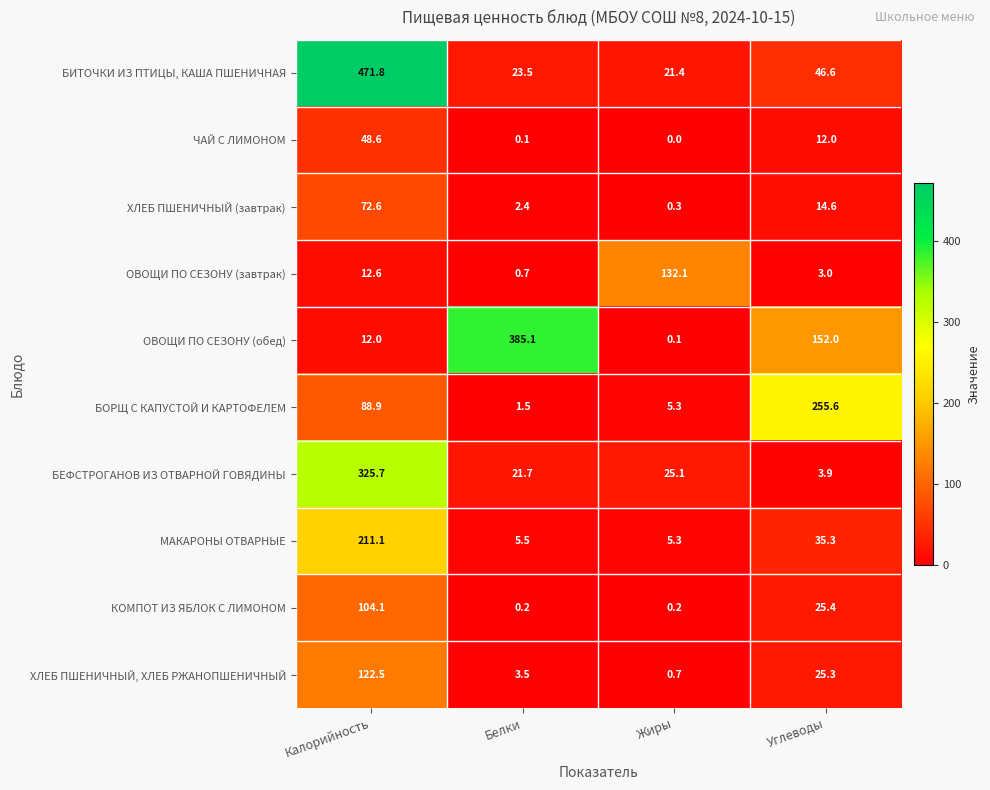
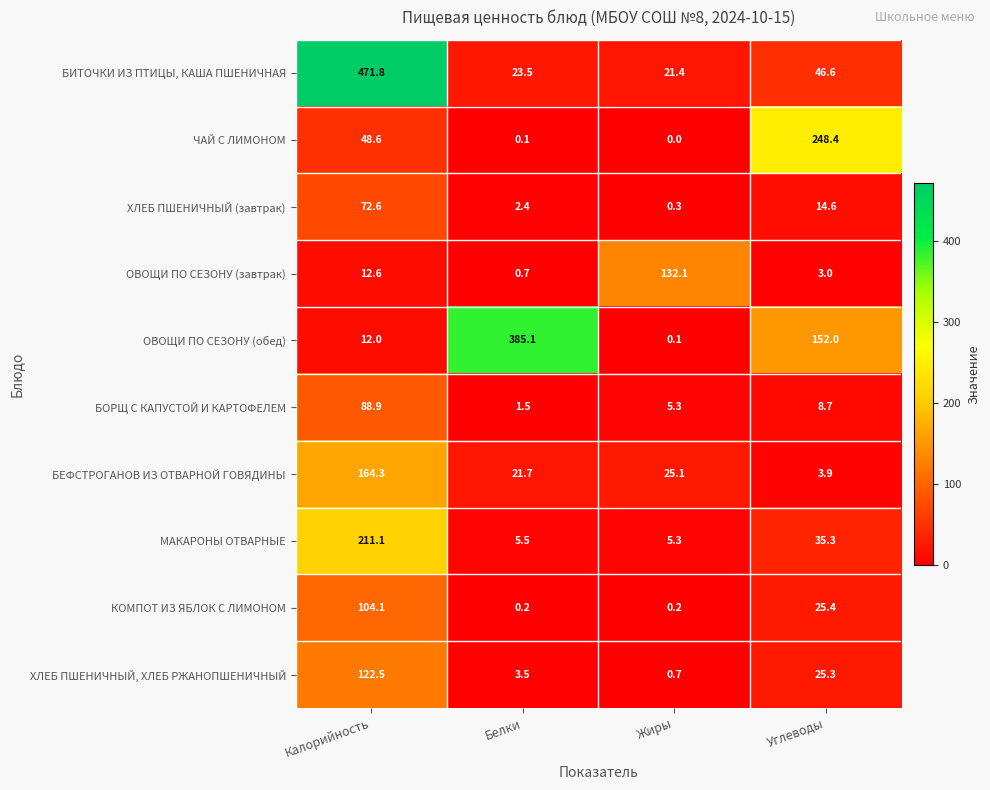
  {
    "БИТОЧКИ ИЗ ПТИЦЫ, КАША ПШЕНИЧНАЯ": {
      "Калорийность": 471.8,
      "Белки": 23.5,
      "Жиры": 21.4,
      "Углеводы": 46.6
    },
    "ЧАЙ С ЛИМОНОМ": {
      "Калорийность": 48.6,
      "Белки": 0.1,
      "Жиры": 0.0,
-     "Углеводы": 12.0
+     "Углеводы": 248.4
    },
    "ХЛЕБ ПШЕНИЧНЫЙ (завтрак)": {
      "Калорийность": 72.6,
      "Белки": 2.4,
      "Жиры": 0.3,
      "Углеводы": 14.6
    },
    "ОВОЩИ ПО СЕЗОНУ (завтрак)": {
      "Калорийность": 12.6,
      "Белки": 0.7,
      "Жиры": 132.1,
      "Углеводы": 3.0
    },
    "ОВОЩИ ПО СЕЗОНУ (обед)": {
      "Калорийность": 12.0,
      "Белки": 385.1,
      "Жиры": 0.1,
      "Углеводы": 152.0
    },
    "БОРЩ С КАПУСТОЙ И КАРТОФЕЛЕМ": {
      "Калорийность": 88.9,
      "Белки": 1.5,
      "Жиры": 5.3,
-     "Углеводы": 255.6
+     "Углеводы": 8.7
    },
    "БЕФСТРОГАНОВ ИЗ ОТВАРНОЙ ГОВЯДИНЫ": {
-     "Калорийность": 325.7,
+     "Калорийность": 164.3,
      "Белки": 21.7,
      "Жиры": 25.1,
      "Углеводы": 3.9
    },
    "МАКАРОНЫ ОТВАРНЫЕ": {
      "Калорийность": 211.1,
      "Белки": 5.5,
      "Жиры": 5.3,
      "Углеводы": 35.3
    },
    "КОМПОТ ИЗ ЯБЛОК С ЛИМОНОМ": {
      "Калорийность": 104.1,
      "Белки": 0.2,
      "Жиры": 0.2,
      "Углеводы": 25.4
    },
    "ХЛЕБ ПШЕНИЧНЫЙ, ХЛЕБ РЖАНОПШЕНИЧНЫЙ": {
      "Калорийность": 122.5,
      "Белки": 3.5,
      "Жиры": 0.7,
      "Углеводы": 25.3
    }
  }
